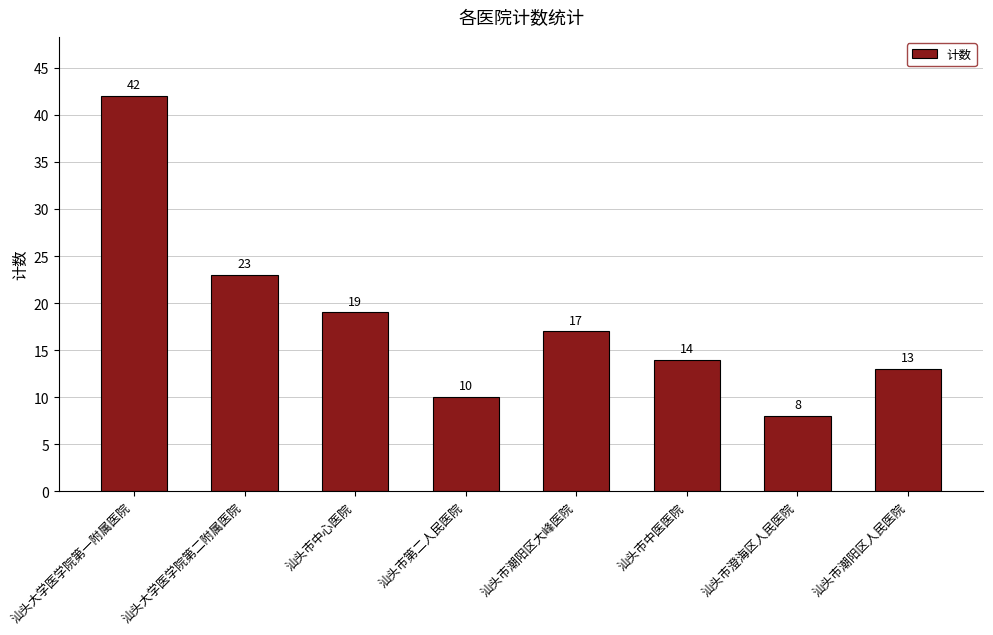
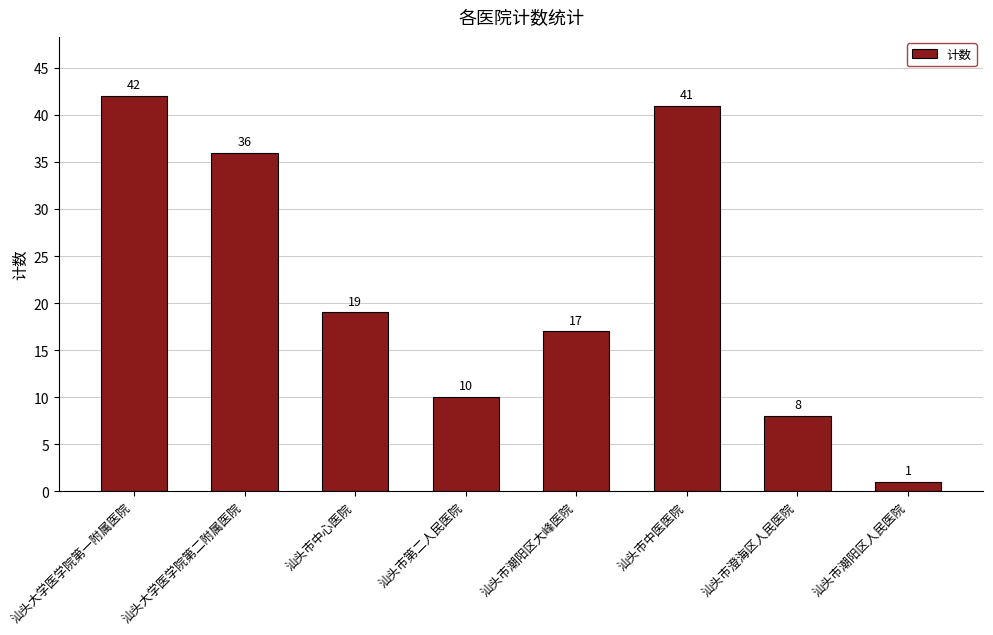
  {
    "汕头大学医学院第一附属医院": 42,
-   "汕头大学医学院第二附属医院": 23,
+   "汕头大学医学院第二附属医院": 36,
    "汕头市中心医院": 19,
    "汕头市第二人民医院": 10,
    "汕头市潮阳区大峰医院": 17,
-   "汕头市中医医院": 14,
+   "汕头市中医医院": 41,
    "汕头市澄海区人民医院": 8,
-   "汕头市潮阳区人民医院": 13
+   "汕头市潮阳区人民医院": 1
  }
